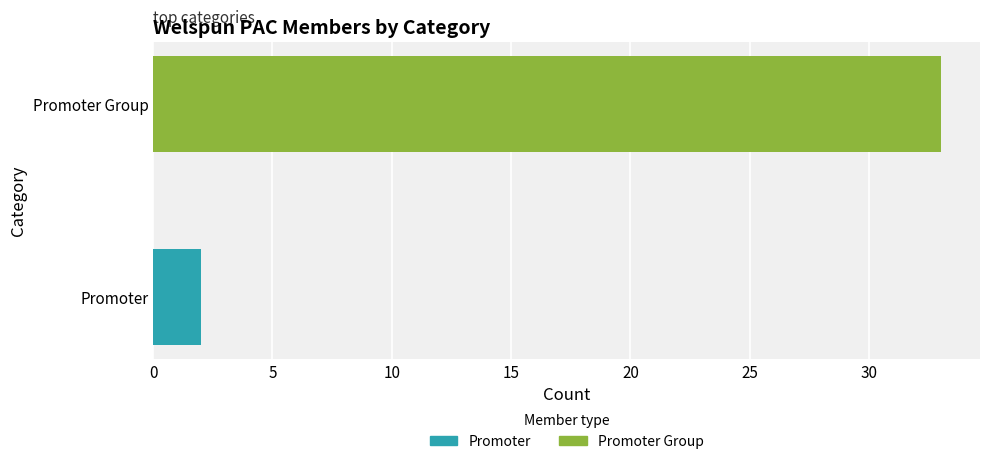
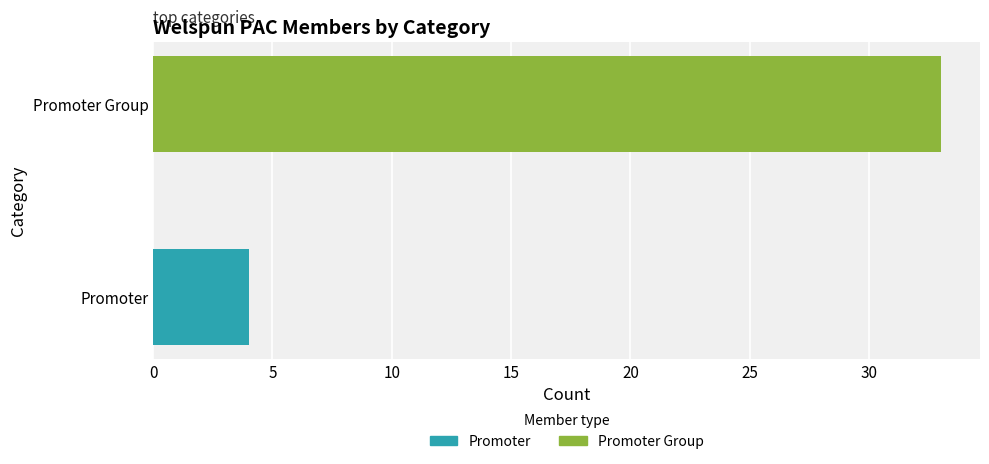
  {
    "Promoter Group": 33,
-   "Promoter": 2
+   "Promoter": 4
  }
